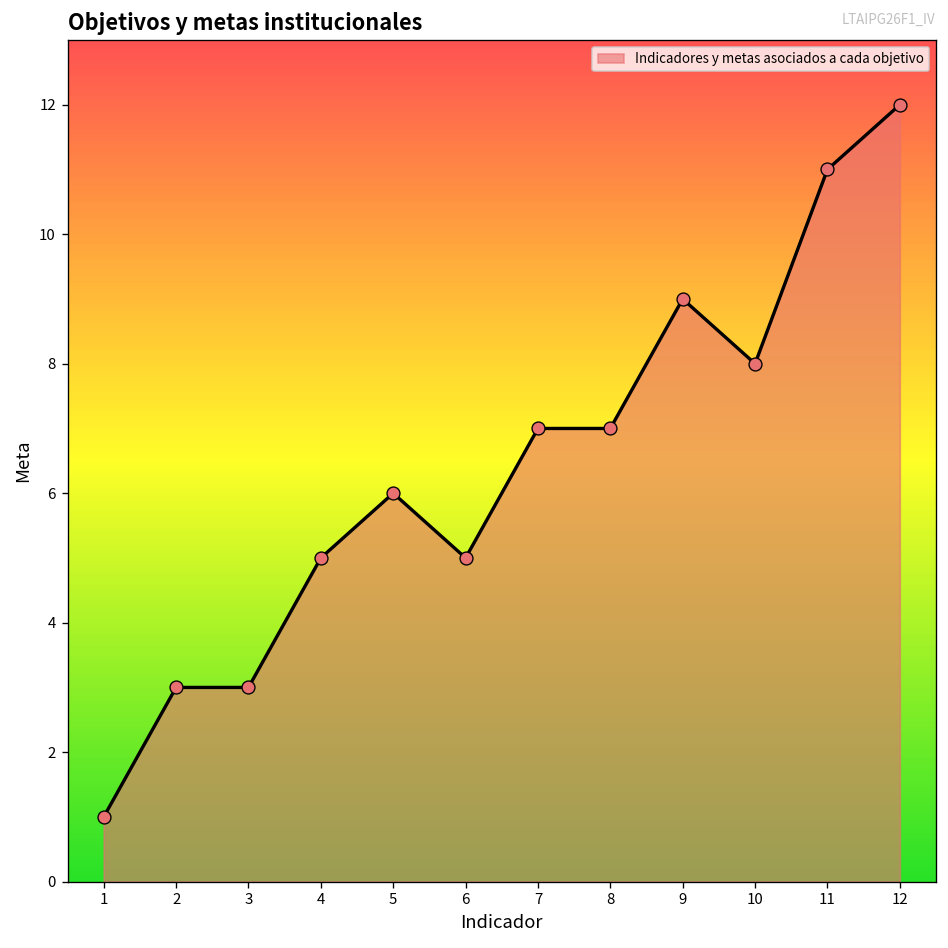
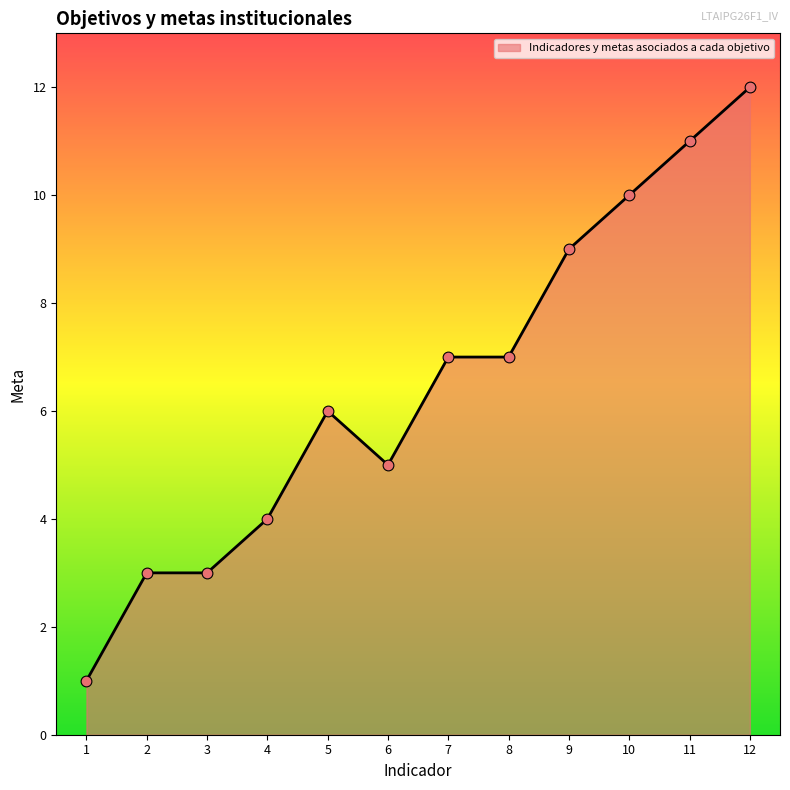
  {
    "1": 1,
    "2": 3,
    "3": 3,
-   "4": 5,
+   "4": 4,
    "5": 6,
    "6": 5,
    "7": 7,
    "8": 7,
    "9": 9,
-   "10": 8,
+   "10": 10,
    "11": 11,
    "12": 12
  }
